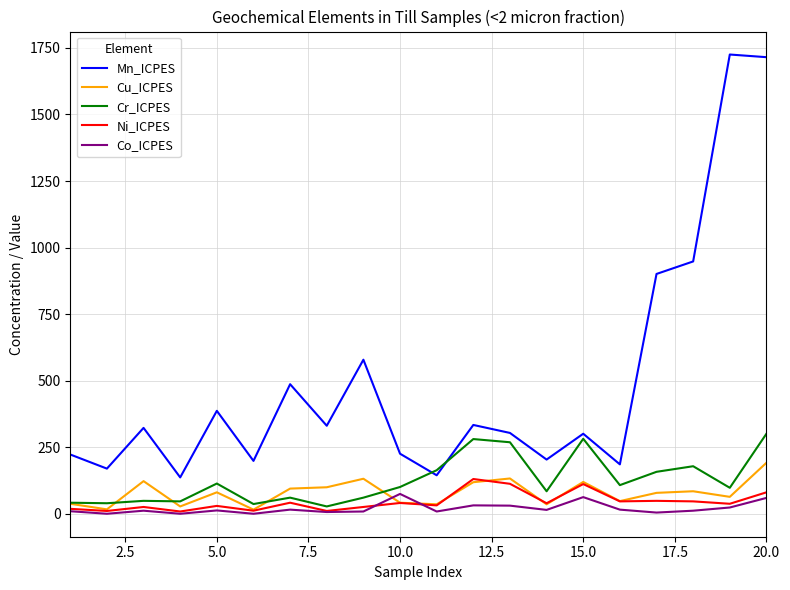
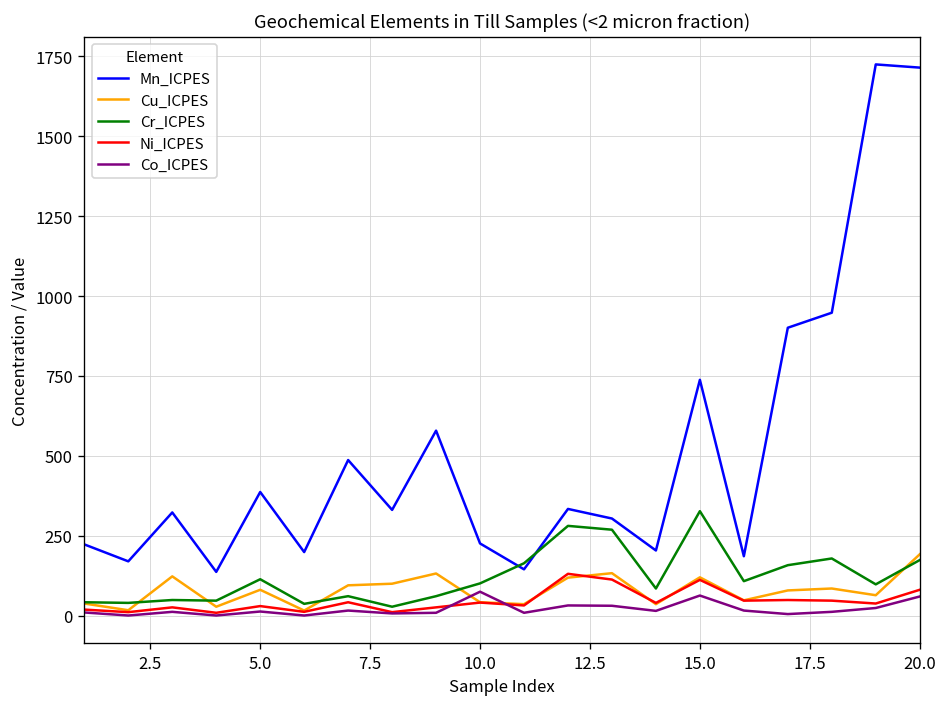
  {
    "Mn_ICPES": {
      "5.0": 390,
      "10.0": 230,
-     "15.0": 300,
+     "15.0": 740,
      "20.0": 1720
    },
    "Cu_ICPES": {
      "5.0": 80,
      "20.0": 190
    },
    "Cr_ICPES": {
      "5.0": 110,
      "10.0": 100,
-     "15.0": 280,
-     "20.0": 300
+     "15.0": 330,
+     "20.0": 170
    },
    "Ni_ICPES": {
      "5.0": 30,
      "20.0": 80
    },
    "Co_ICPES": {
      "5.0": 10,
      "10.0": 80,
      "15.0": 60,
      "20.0": 60
    }
  }
